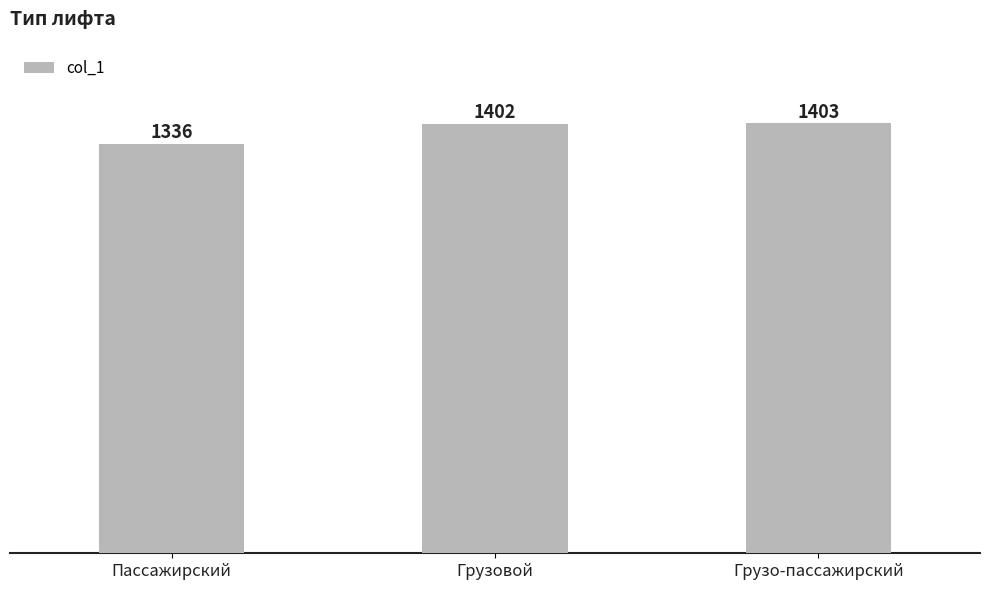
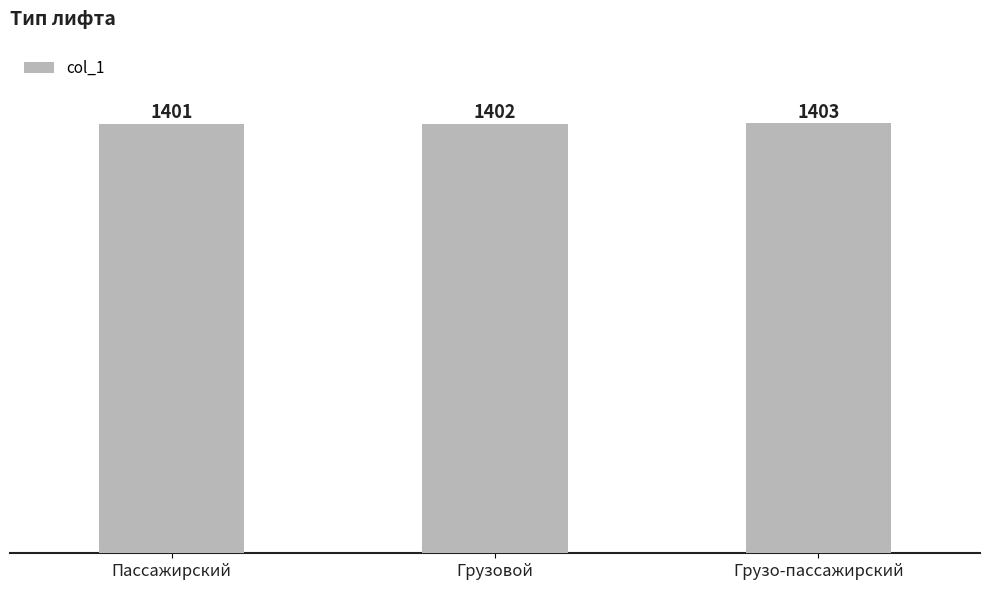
  {
-   "Пассажирский": 1336,
+   "Пассажирский": 1401,
    "Грузовой": 1402,
    "Грузо-пассажирский": 1403
  }
